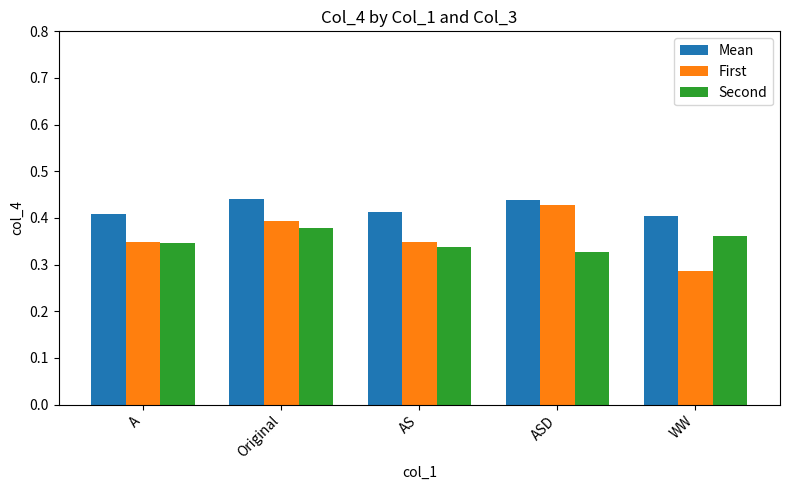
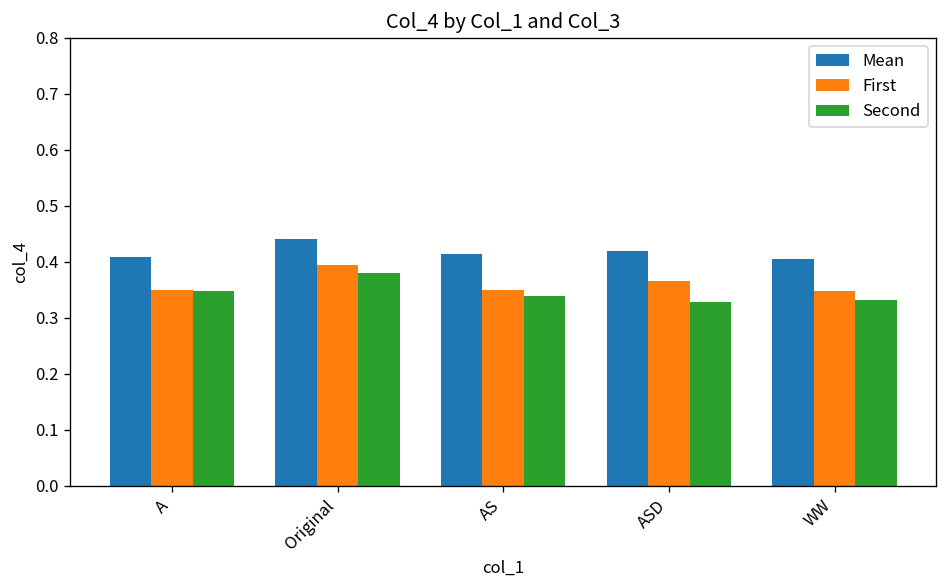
  {
    "Mean": {
      "A": 0.41,
      "Original": 0.44,
      "AS": 0.41,
-     "ASD": 0.44,
+     "ASD": 0.42,
      "WW": 0.40
    },
    "First": {
      "A": 0.35,
      "Original": 0.39,
      "AS": 0.35,
-     "ASD": 0.43,
-     "WW": 0.29
+     "ASD": 0.37,
+     "WW": 0.35
    },
    "Second": {
      "A": 0.35,
      "Original": 0.38,
      "AS": 0.34,
      "ASD": 0.33,
-     "WW": 0.36
+     "WW": 0.33
    }
  }
